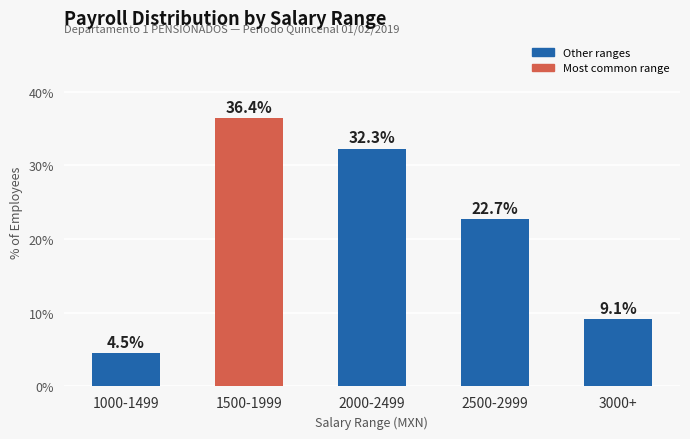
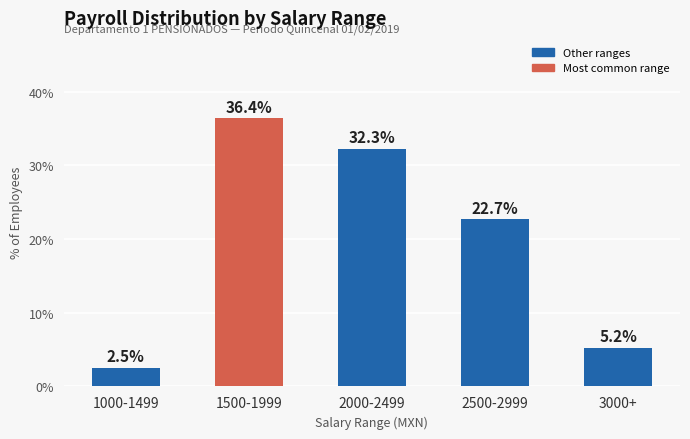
  {
-   "1000-1499": "4.5%",
+   "1000-1499": "2.5%",
    "1500-1999": "36.4%",
    "2000-2499": "32.3%",
    "2500-2999": "22.7%",
-   "3000+": "9.1%"
+   "3000+": "5.2%"
  }
